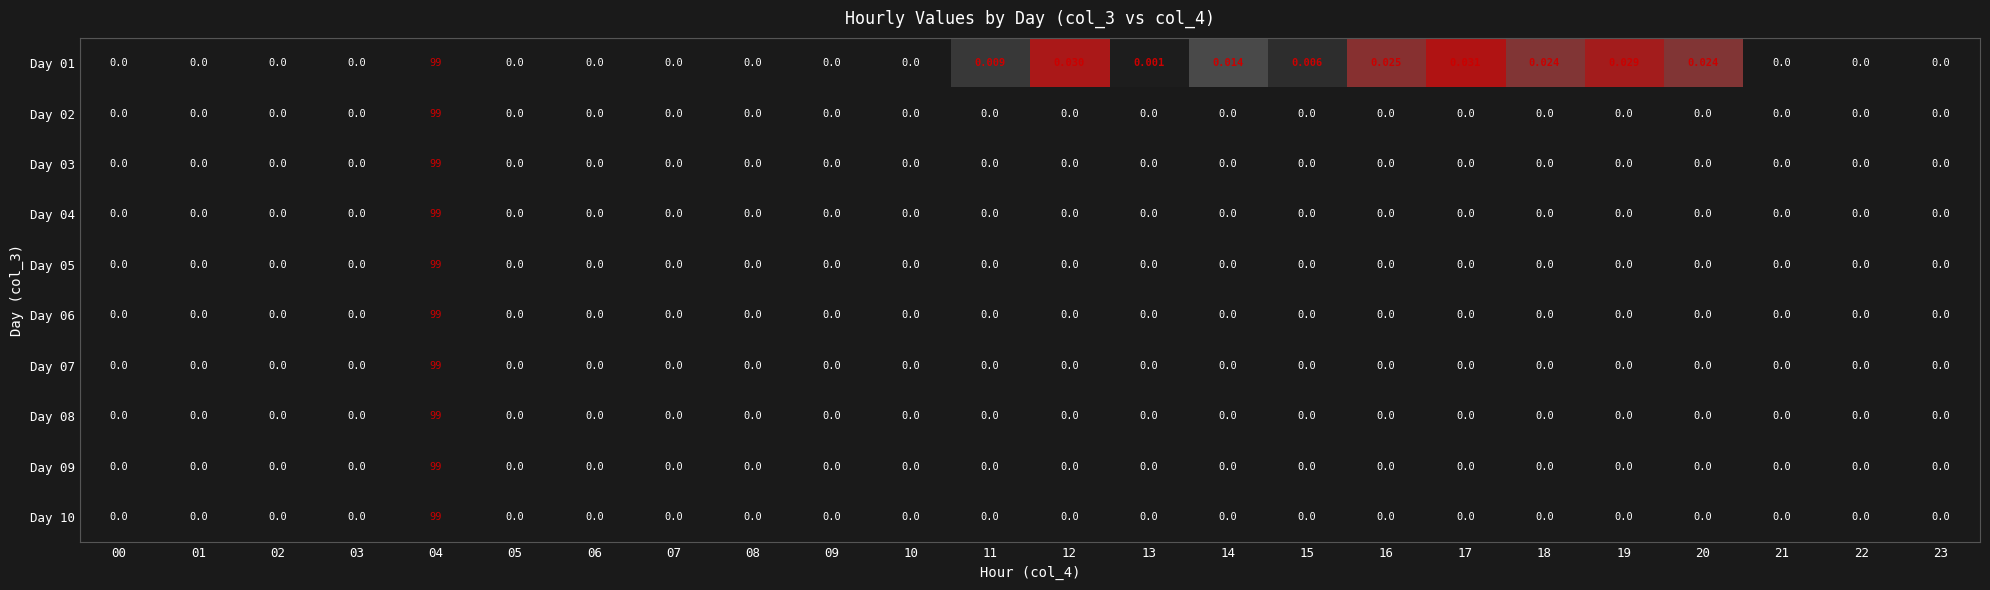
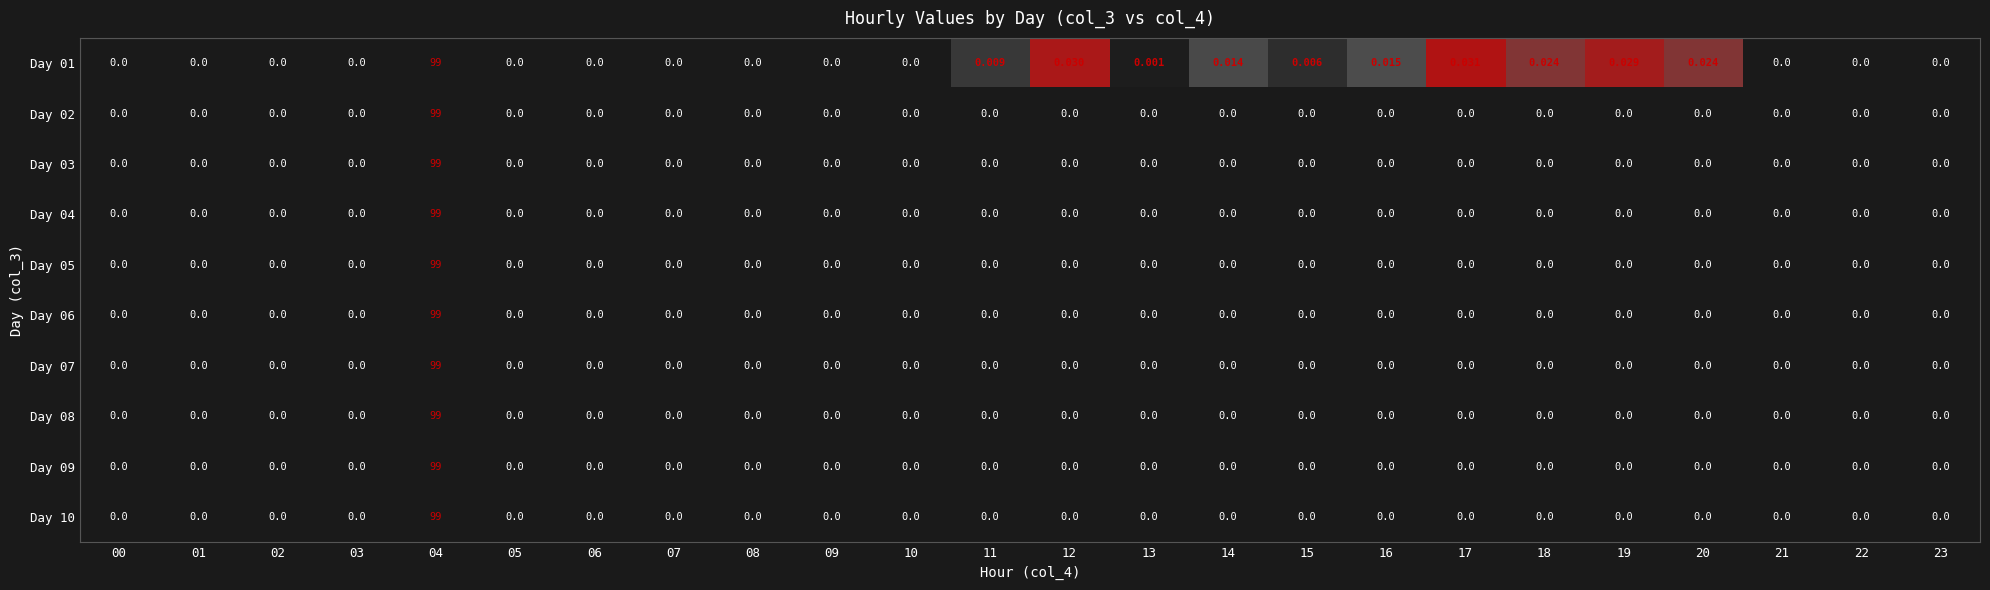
  {
    "Day 01": {
      "00": 0.0,
      "01": 0.0,
      "02": 0.0,
      "03": 0.0,
      "04": 99,
      "05": 0.0,
      "06": 0.0,
      "07": 0.0,
      "08": 0.0,
      "09": 0.0,
      "10": 0.0,
      "11": 0.009,
      "13": 0.001,
      "14": 0.014,
      "15": 0.006,
-     "16": 0.025,
+     "16": 0.015,
      "18": 0.024,
      "20": 0.024,
      "21": 0.0,
      "22": 0.0,
      "23": 0.0
    }
  }
